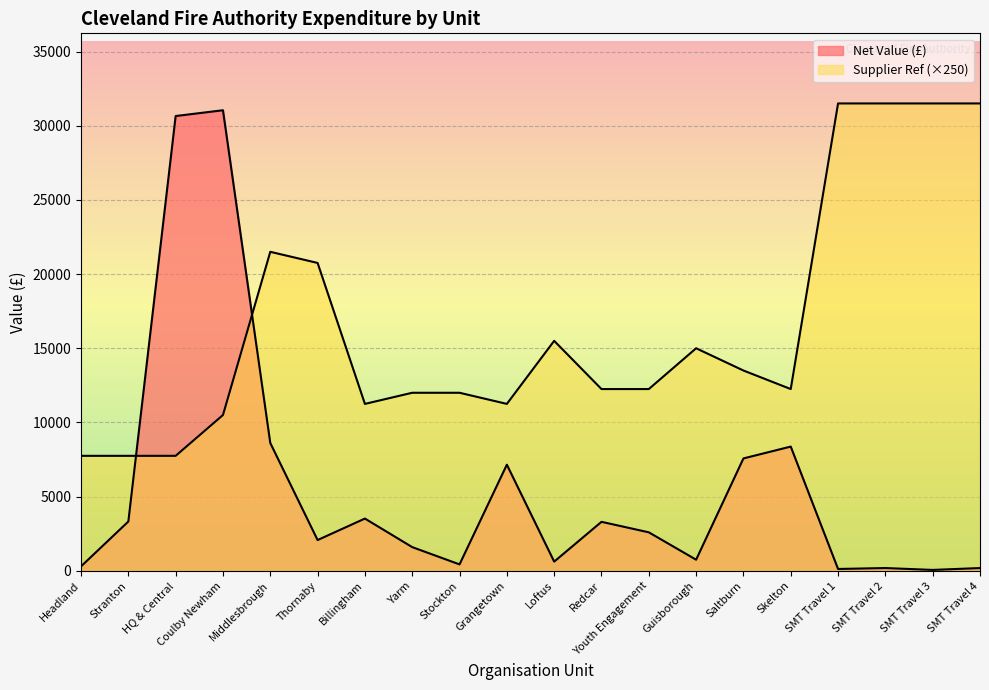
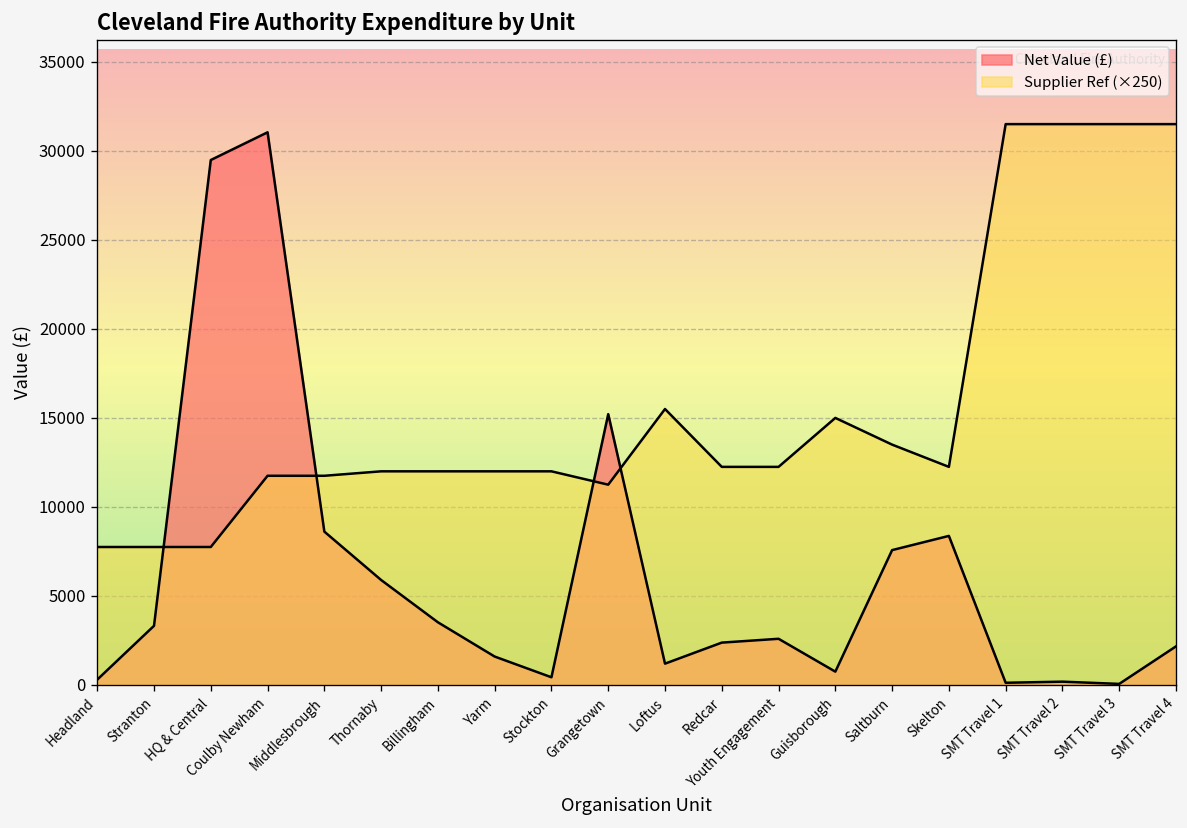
  {
    "Net Value (£)": {
      "Headland": 300,
      "Stranton": 3300,
-     "HQ & Central": 30700,
+     "HQ & Central": 29500,
      "Coulby Newham": 31000,
      "Middlesbrough": 8600,
-     "Thornaby": 2100,
+     "Thornaby": 5900,
      "Billingham": 3500,
      "Yarm": 1600,
      "Stockton": 400,
-     "Grangetown": 7200,
-     "Loftus": 600,
-     "Redcar": 3300,
+     "Grangetown": 15200,
+     "Loftus": 1200,
+     "Redcar": 2400,
      "Youth Engagement": 2600,
      "Guisborough": 700,
      "Saltburn": 7600,
      "Skelton": 8400,
      "SMT Travel 1": 100,
      "SMT Travel 2": 200,
      "SMT Travel 3": 100,
-     "SMT Travel 4": 200
+     "SMT Travel 4": 2200
    },
    "Supplier Ref (×250)": {
      "Headland": 7800,
      "Stranton": 7800,
      "HQ & Central": 7800,
-     "Coulby Newham": 10500,
-     "Middlesbrough": 21500,
-     "Thornaby": 20800,
-     "Billingham": 11300,
+     "Coulby Newham": 11800,
+     "Middlesbrough": 11800,
+     "Thornaby": 12000,
+     "Billingham": 12000,
      "Yarm": 12000,
      "Stockton": 12000,
      "Grangetown": 11300,
      "Loftus": 15500,
      "Redcar": 12300,
      "Youth Engagement": 12300,
      "Guisborough": 15000,
      "Saltburn": 13500,
      "Skelton": 12300,
      "SMT Travel 1": 31500,
      "SMT Travel 2": 31500,
      "SMT Travel 3": 31500,
      "SMT Travel 4": 31500
    }
  }
